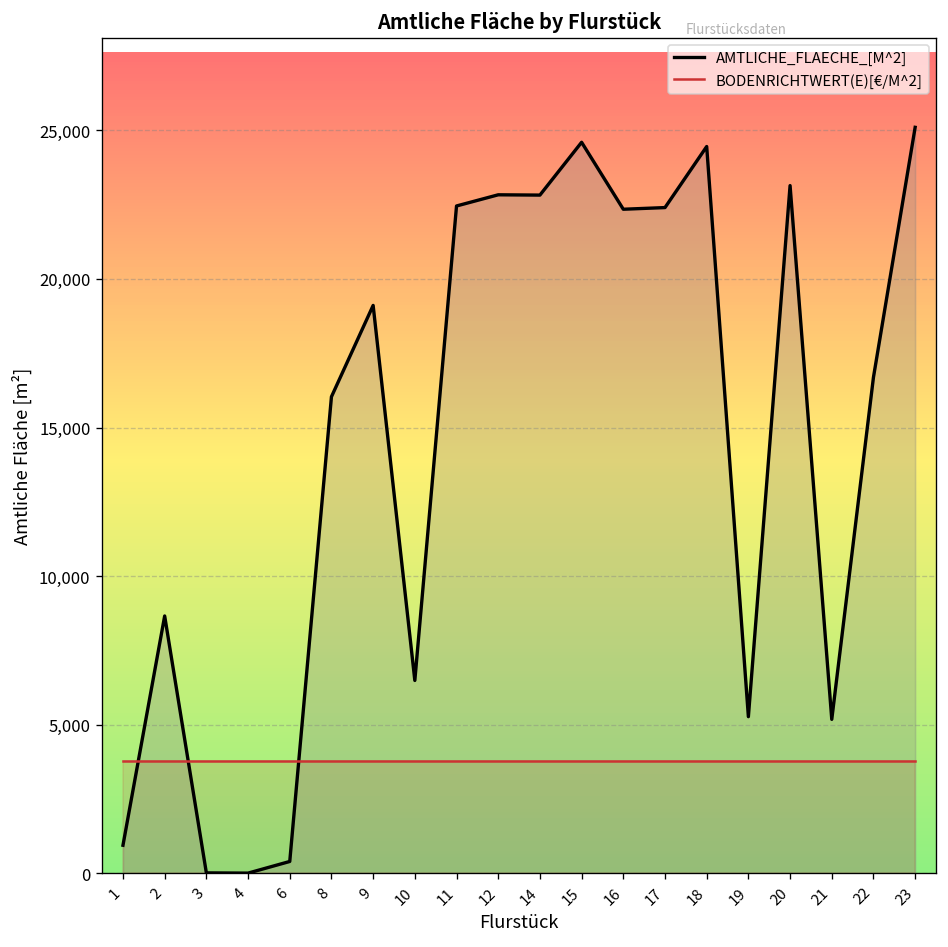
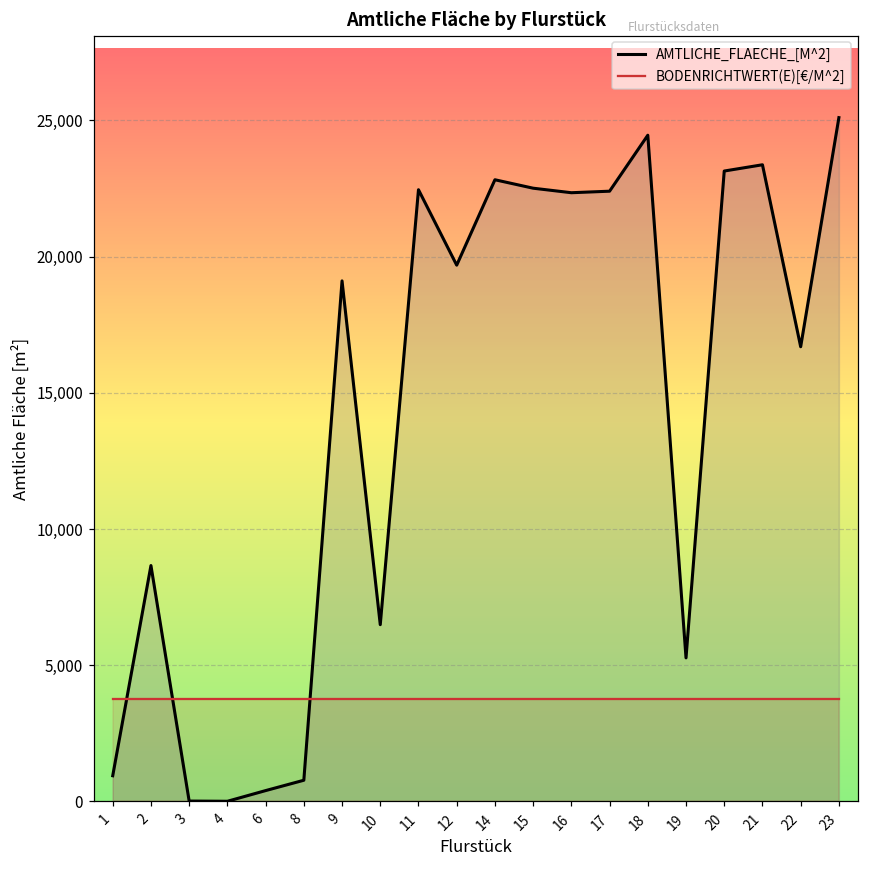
  {
    "AMTLICHE_FLAECHE_[M^2]": {
      "1": "900",
      "2": "8,700",
      "3": "0",
      "4": "0",
      "6": "400",
-     "8": "16,000",
+     "8": "800",
      "9": "19,100",
      "10": "6,500",
      "11": "22,500",
-     "12": "22,800",
+     "12": "19,700",
      "14": "22,800",
-     "15": "24,600",
+     "15": "22,500",
      "16": "22,300",
      "17": "22,400",
      "18": "24,500",
      "19": "5,300",
      "20": "23,100",
-     "21": "5,200",
+     "21": "23,400",
      "22": "16,700",
      "23": "25,100"
    },
    "BODENRICHTWERT(E)[€/M^2]": {
      "1": "3,800",
      "2": "3,800",
      "3": "3,800",
      "4": "3,800",
      "6": "3,800",
      "8": "3,800",
      "9": "3,800",
      "10": "3,800",
      "11": "3,800",
      "12": "3,800",
      "14": "3,800",
      "15": "3,800",
      "16": "3,800",
      "17": "3,800",
      "18": "3,800",
      "19": "3,800",
      "20": "3,800",
      "21": "3,800",
      "22": "3,800",
      "23": "3,800"
    }
  }
